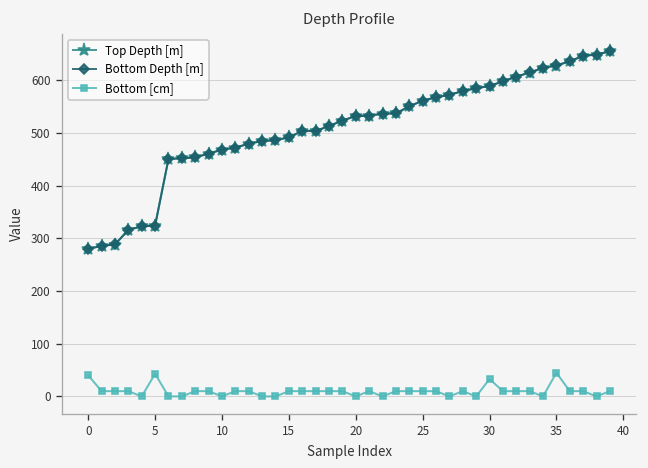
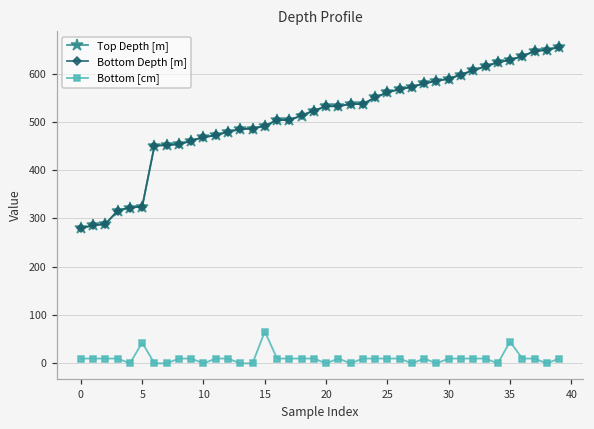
  {
    "Bottom [cm]": {
-     "0": 40,
+     "0": 10,
      "5": 40,
      "10": 0,
-     "15": 10,
+     "15": 70,
      "20": 0,
      "25": 10,
-     "30": 30,
+     "30": 10,
      "35": 50
    }
  }
